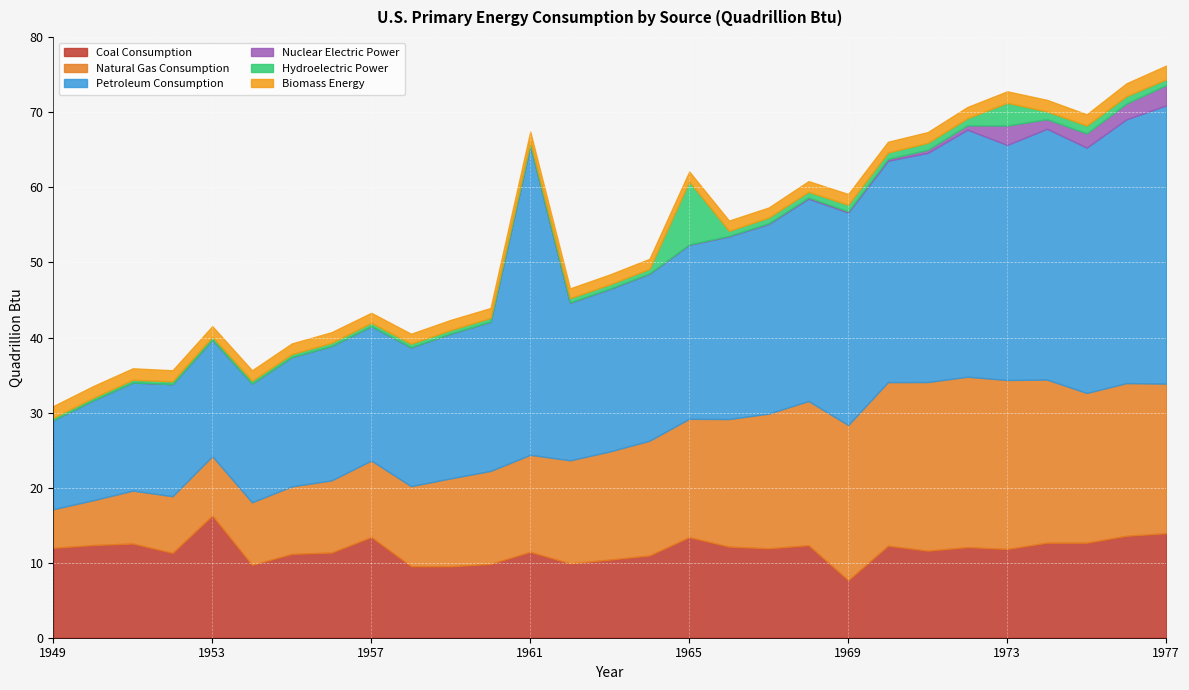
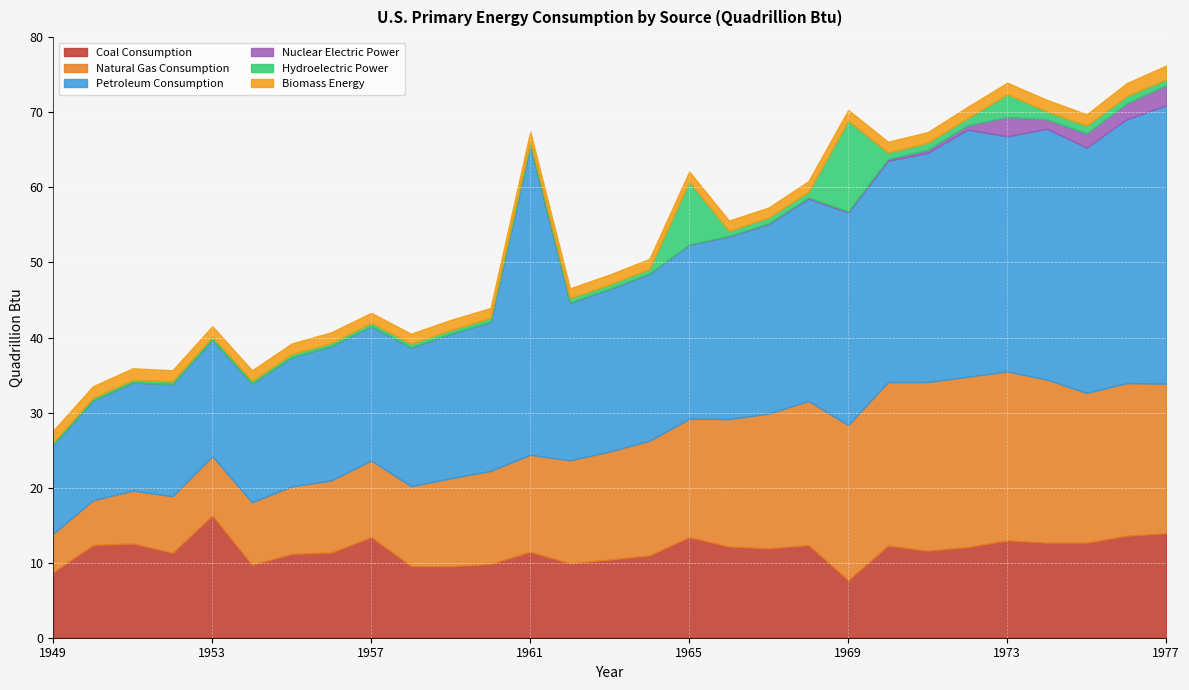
  {
    "Coal Consumption": {
-     "1949": 12,
+     "1949": 9,
      "1953": 16,
      "1957": 13,
      "1961": 11,
      "1965": 13,
      "1969": 8,
-     "1973": 12,
+     "1973": 13,
      "1977": 14
    },
    "Petroleum Consumption": {
      "1973": 31,
      "1977": 37
    },
    "Nuclear Electric Power": {
      "1973": 3,
      "1977": 3
    },
    "Hydroelectric Power": {
      "1953": 0,
      "1957": 0,
      "1961": 1,
      "1965": 8,
-     "1969": 1,
+     "1969": 12,
      "1973": 3,
      "1977": 1
    }
  }
